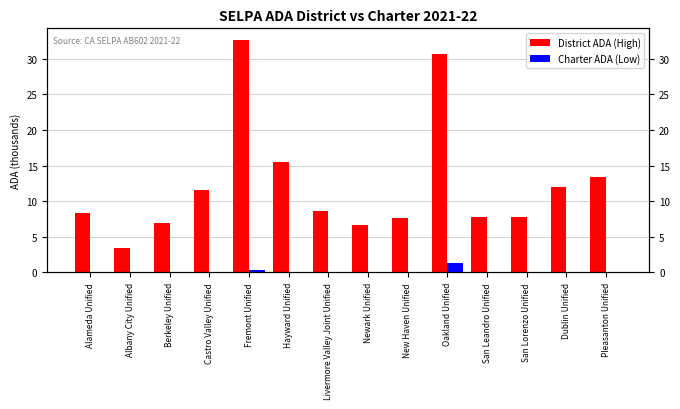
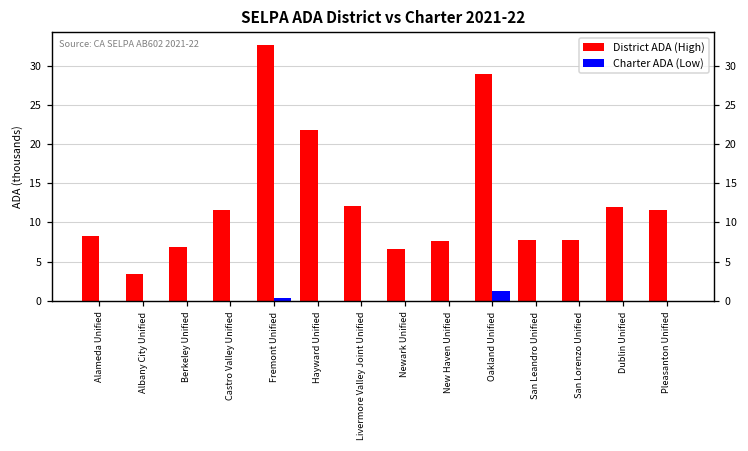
  {
    "District ADA (High)": {
      "Alameda Unified": 8,
      "Albany City Unified": 3,
      "Berkeley Unified": 7,
      "Castro Valley Unified": 12,
      "Fremont Unified": 33,
-     "Hayward Unified": 16,
-     "Livermore Valley Joint Unified": 9,
+     "Hayward Unified": 22,
+     "Livermore Valley Joint Unified": 12,
      "Newark Unified": 7,
      "New Haven Unified": 8,
-     "Oakland Unified": 31,
+     "Oakland Unified": 29,
      "San Leandro Unified": 8,
      "San Lorenzo Unified": 8,
      "Dublin Unified": 12,
-     "Pleasanton Unified": 13
+     "Pleasanton Unified": 12
    },
    "Charter ADA (Low)": {
      "Alameda Unified": 0,
      "Albany City Unified": 0,
      "Berkeley Unified": 0,
      "Castro Valley Unified": 0,
      "Fremont Unified": 0,
      "Hayward Unified": 0,
      "Livermore Valley Joint Unified": 0,
      "Newark Unified": 0,
      "New Haven Unified": 0,
      "Oakland Unified": 1,
      "San Leandro Unified": 0,
      "San Lorenzo Unified": 0,
      "Dublin Unified": 0,
      "Pleasanton Unified": 0
    }
  }
